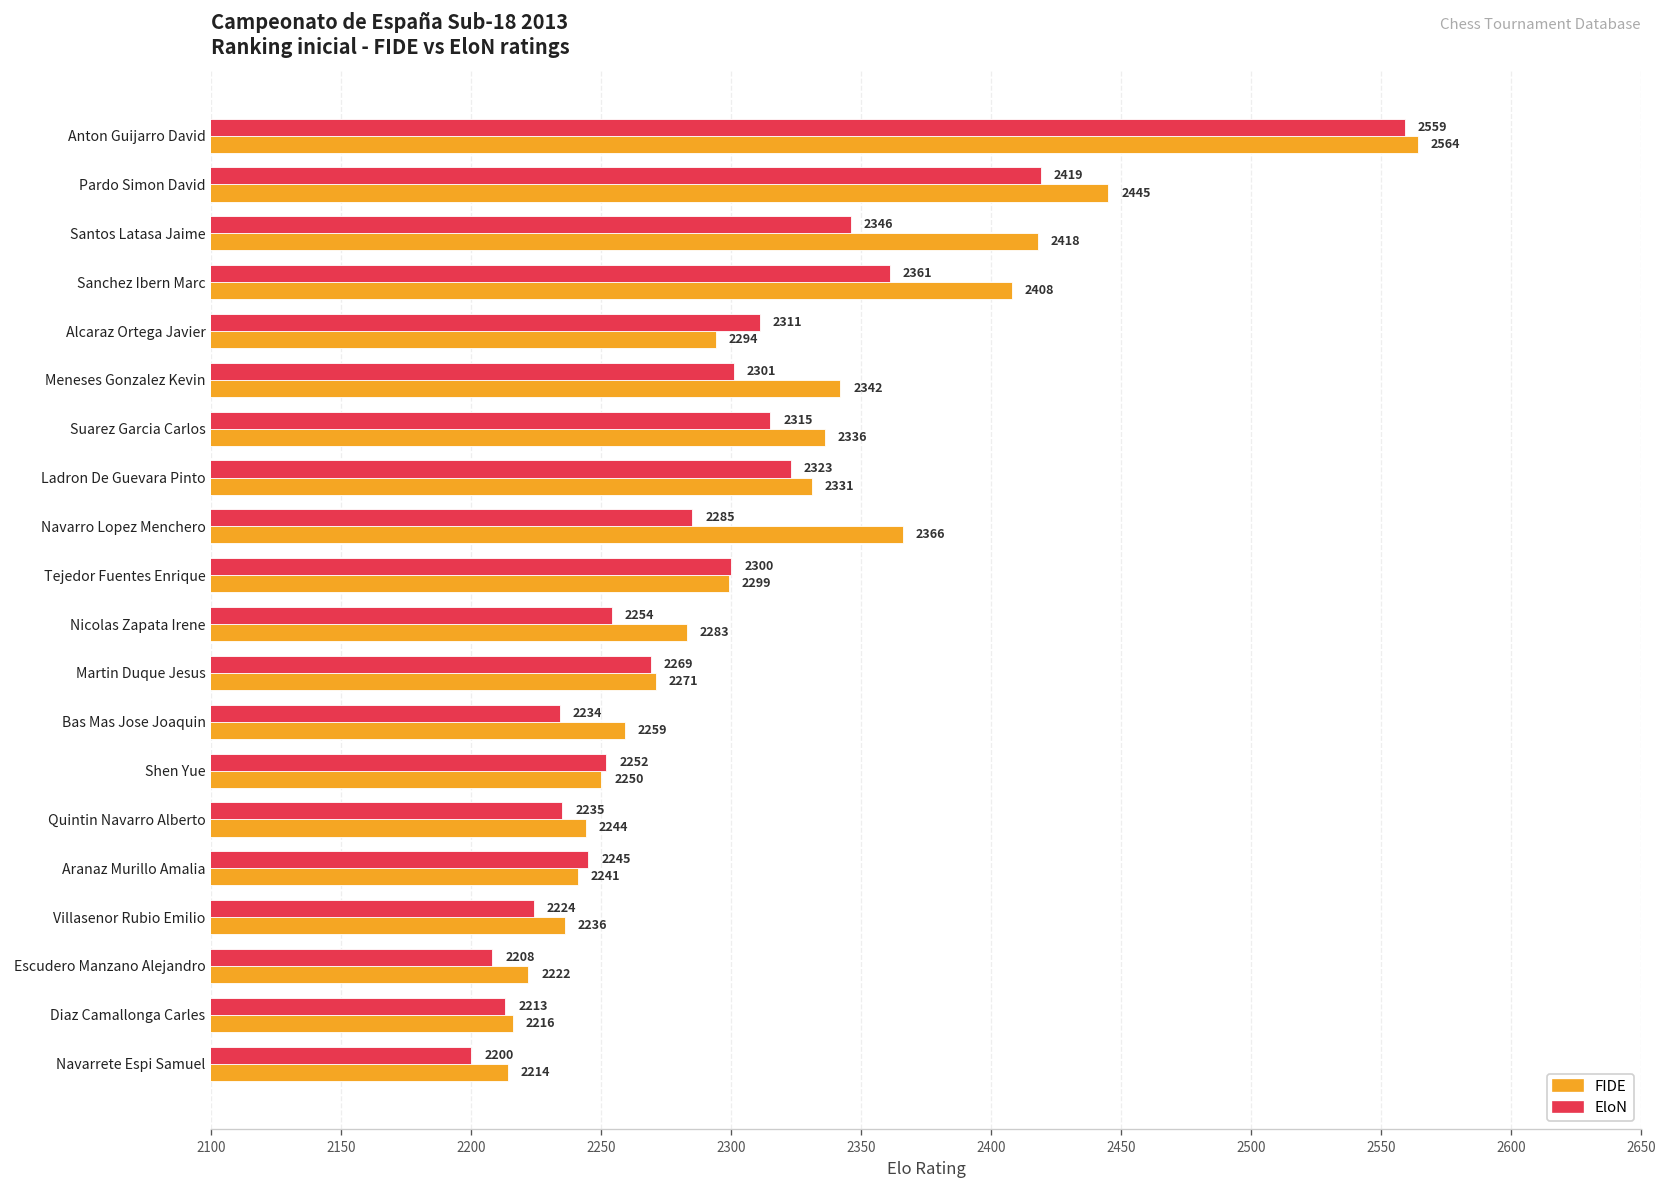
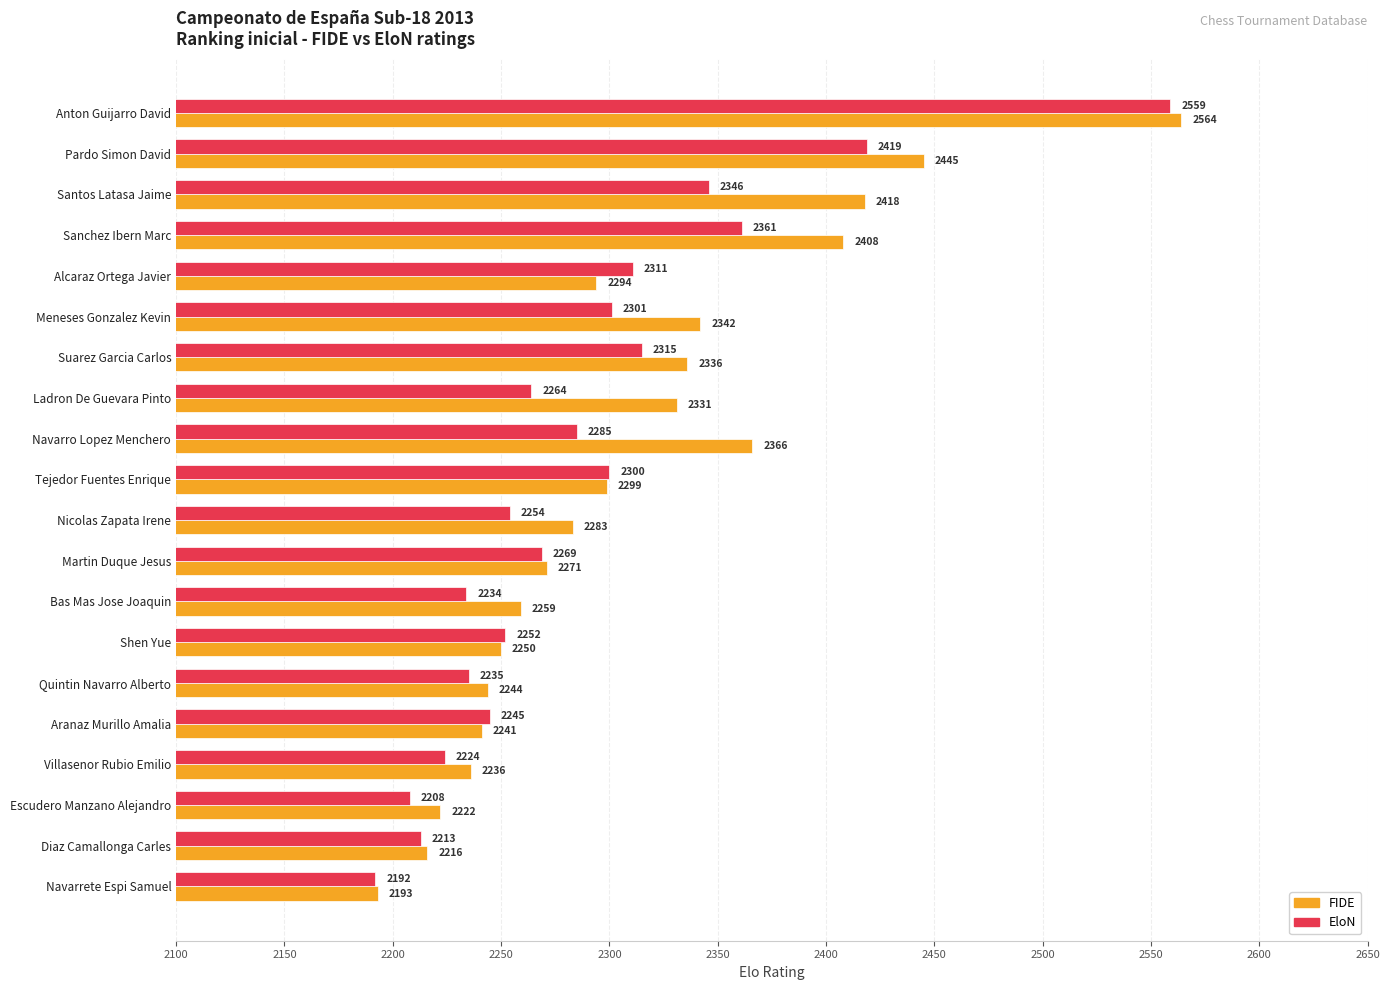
  {
    "FIDE": {
      "Anton Guijarro David": 2564,
      "Pardo Simon David": 2445,
      "Santos Latasa Jaime": 2418,
      "Sanchez Ibern Marc": 2408,
      "Alcaraz Ortega Javier": 2294,
      "Meneses Gonzalez Kevin": 2342,
      "Suarez Garcia Carlos": 2336,
      "Ladron De Guevara Pinto": 2331,
      "Navarro Lopez Menchero": 2366,
      "Tejedor Fuentes Enrique": 2299,
      "Nicolas Zapata Irene": 2283,
      "Martin Duque Jesus": 2271,
      "Bas Mas Jose Joaquin": 2259,
      "Shen Yue": 2250,
      "Quintin Navarro Alberto": 2244,
      "Aranaz Murillo Amalia": 2241,
      "Villasenor Rubio Emilio": 2236,
      "Escudero Manzano Alejandro": 2222,
      "Diaz Camallonga Carles": 2216,
-     "Navarrete Espi Samuel": 2214
+     "Navarrete Espi Samuel": 2193
    },
    "EloN": {
      "Anton Guijarro David": 2559,
      "Pardo Simon David": 2419,
      "Santos Latasa Jaime": 2346,
      "Sanchez Ibern Marc": 2361,
      "Alcaraz Ortega Javier": 2311,
      "Meneses Gonzalez Kevin": 2301,
      "Suarez Garcia Carlos": 2315,
-     "Ladron De Guevara Pinto": 2323,
+     "Ladron De Guevara Pinto": 2264,
      "Navarro Lopez Menchero": 2285,
      "Tejedor Fuentes Enrique": 2300,
      "Nicolas Zapata Irene": 2254,
      "Martin Duque Jesus": 2269,
      "Bas Mas Jose Joaquin": 2234,
      "Shen Yue": 2252,
      "Quintin Navarro Alberto": 2235,
      "Aranaz Murillo Amalia": 2245,
      "Villasenor Rubio Emilio": 2224,
      "Escudero Manzano Alejandro": 2208,
      "Diaz Camallonga Carles": 2213,
-     "Navarrete Espi Samuel": 2200
+     "Navarrete Espi Samuel": 2192
    }
  }
